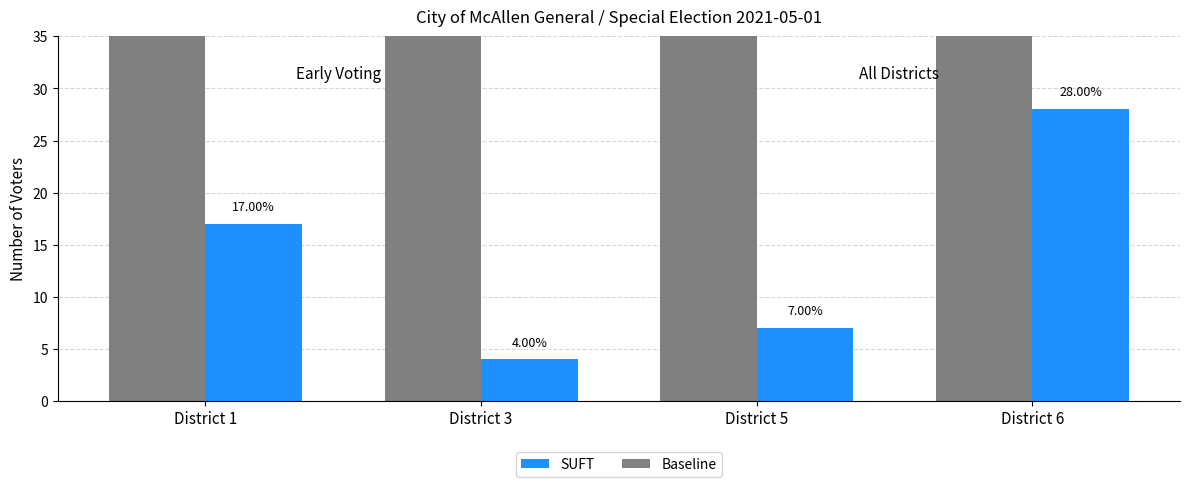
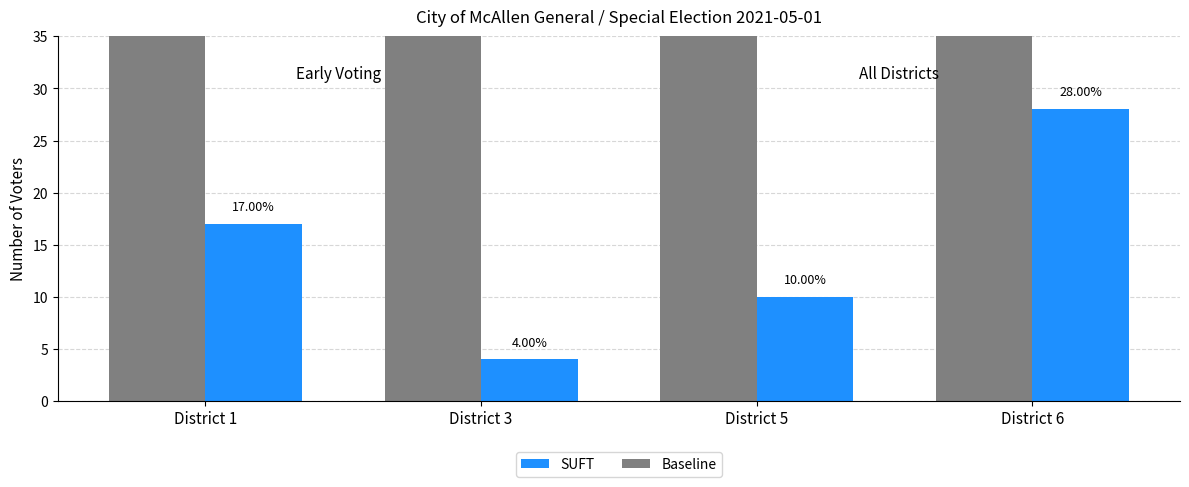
  {
    "SUFT": {
      "District 1": "17.00%",
      "District 3": "4.00%",
-     "District 5": "7.00%",
+     "District 5": "10.00%",
      "District 6": "28.00%"
    }
  }
